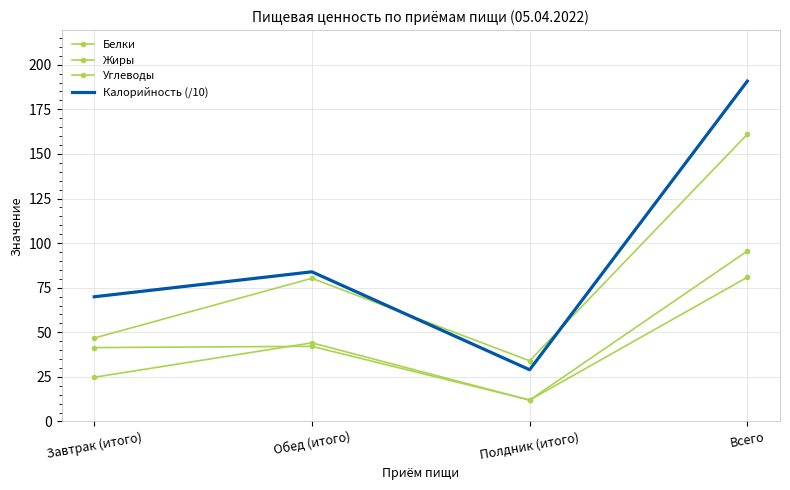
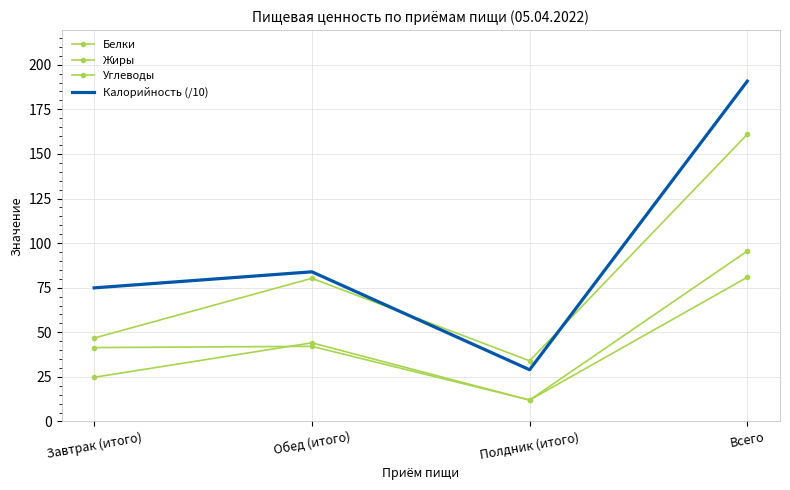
  {
    "Калорийность (/10)": {
-     "Завтрак (итого)": 70,
+     "Завтрак (итого)": 75,
      "Обед (итого)": 84,
      "Полдник (итого)": 29,
      "Всего": 191
    }
  }
